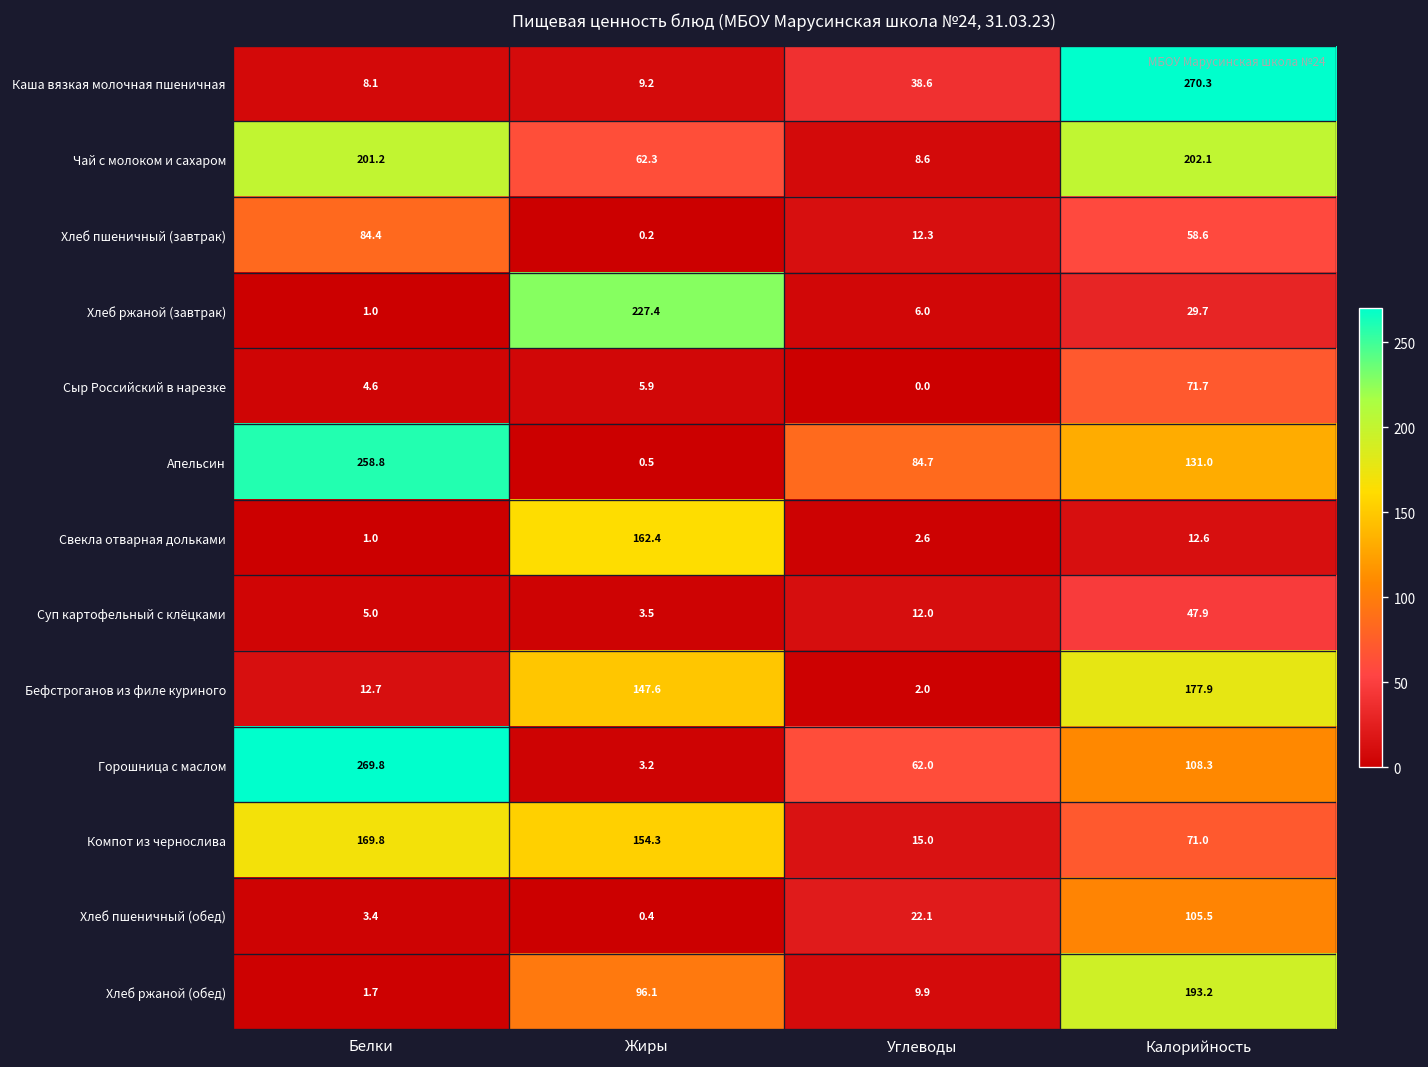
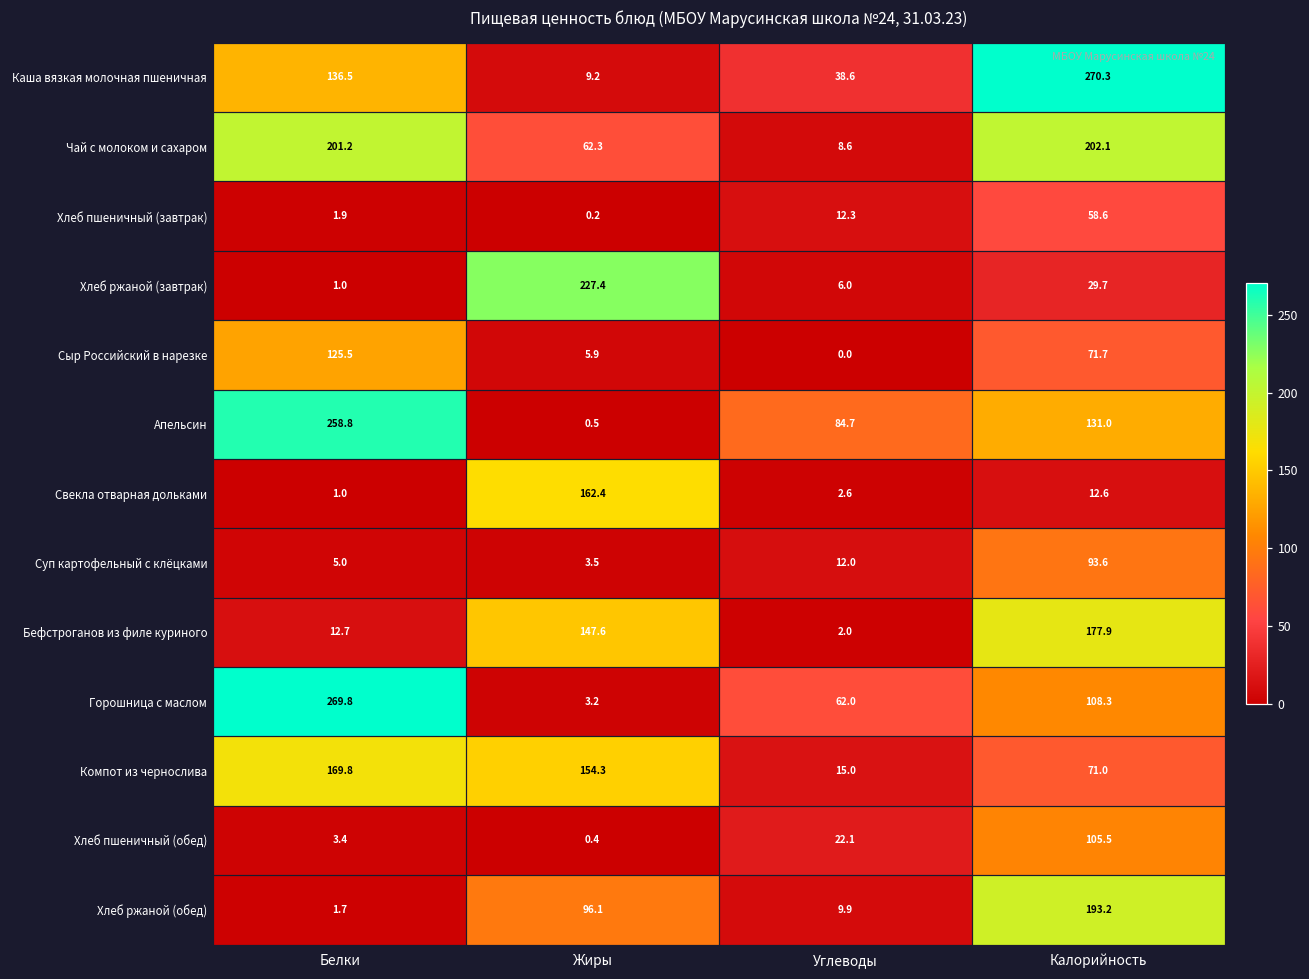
  {
    "Каша вязкая молочная пшеничная": {
-     "Белки": 8.1,
+     "Белки": 136.5,
      "Жиры": 9.2,
      "Углеводы": 38.6
    },
    "Чай с молоком и сахаром": {
      "Белки": 201.2,
      "Жиры": 62.3,
      "Углеводы": 8.6,
      "Калорийность": 202.1
    },
    "Хлеб пшеничный (завтрак)": {
-     "Белки": 84.4,
+     "Белки": 1.9,
      "Жиры": 0.2,
      "Углеводы": 12.3,
      "Калорийность": 58.6
    },
    "Хлеб ржаной (завтрак)": {
      "Белки": 1.0,
      "Жиры": 227.4,
      "Углеводы": 6.0,
      "Калорийность": 29.7
    },
    "Сыр Российский в нарезке": {
-     "Белки": 4.6,
+     "Белки": 125.5,
      "Жиры": 5.9,
      "Углеводы": 0.0,
      "Калорийность": 71.7
    },
    "Апельсин": {
      "Белки": 258.8,
      "Жиры": 0.5,
      "Углеводы": 84.7,
      "Калорийность": 131.0
    },
    "Свекла отварная дольками": {
      "Белки": 1.0,
      "Жиры": 162.4,
      "Углеводы": 2.6,
      "Калорийность": 12.6
    },
    "Суп картофельный с клёцками": {
      "Белки": 5.0,
      "Жиры": 3.5,
      "Углеводы": 12.0,
-     "Калорийность": 47.9
+     "Калорийность": 93.6
    },
    "Бефстроганов из филе куриного": {
      "Белки": 12.7,
      "Жиры": 147.6,
      "Углеводы": 2.0,
      "Калорийность": 177.9
    },
    "Горошница с маслом": {
      "Белки": 269.8,
      "Жиры": 3.2,
      "Углеводы": 62.0,
      "Калорийность": 108.3
    },
    "Компот из чернослива": {
      "Белки": 169.8,
      "Жиры": 154.3,
      "Углеводы": 15.0,
      "Калорийность": 71.0
    },
    "Хлеб пшеничный (обед)": {
      "Белки": 3.4,
      "Жиры": 0.4,
      "Углеводы": 22.1,
      "Калорийность": 105.5
    },
    "Хлеб ржаной (обед)": {
      "Белки": 1.7,
      "Жиры": 96.1,
      "Углеводы": 9.9,
      "Калорийность": 193.2
    }
  }
